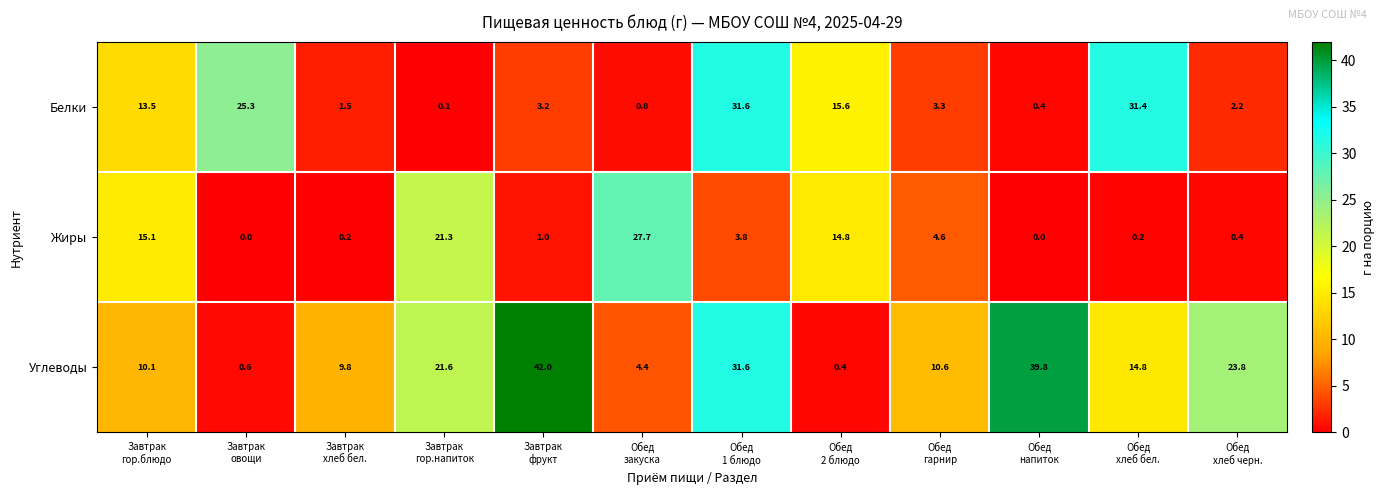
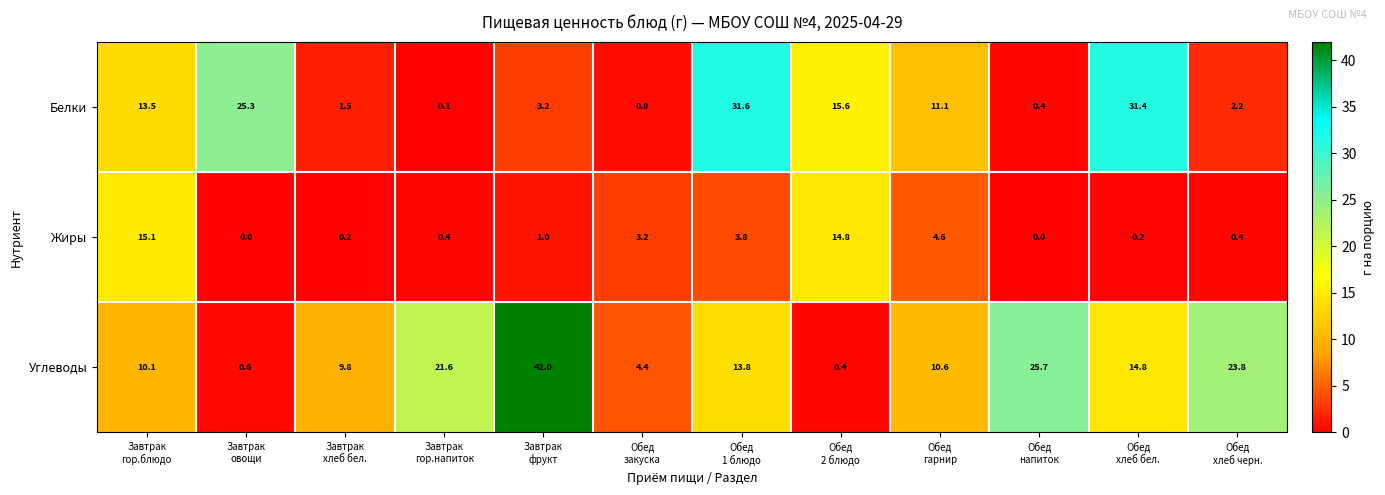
  {
    "Белки": {
      "Завтрак гор.блюдо": 13.5,
      "Завтрак овощи": 25.3,
      "Завтрак хлеб бел.": 1.5,
      "Завтрак гор.напиток": 0.1,
      "Завтрак фрукт": 3.2,
      "Обед закуска": 0.8,
      "Обед 1 блюдо": 31.6,
      "Обед 2 блюдо": 15.6,
-     "Обед гарнир": 3.3,
+     "Обед гарнир": 11.1,
      "Обед напиток": 0.4,
      "Обед хлеб бел.": 31.4,
      "Обед хлеб черн.": 2.2
    },
    "Жиры": {
      "Завтрак гор.блюдо": 15.1,
      "Завтрак овощи": 0.0,
      "Завтрак хлеб бел.": 0.2,
-     "Завтрак гор.напиток": 21.3,
+     "Завтрак гор.напиток": 0.4,
      "Завтрак фрукт": 1.0,
-     "Обед закуска": 27.7,
+     "Обед закуска": 3.2,
      "Обед 1 блюдо": 3.8,
      "Обед 2 блюдо": 14.8,
      "Обед гарнир": 4.6,
      "Обед напиток": 0.0,
      "Обед хлеб бел.": 0.2,
      "Обед хлеб черн.": 0.4
    },
    "Углеводы": {
      "Завтрак гор.блюдо": 10.1,
      "Завтрак овощи": 0.6,
      "Завтрак хлеб бел.": 9.8,
      "Завтрак гор.напиток": 21.6,
      "Завтрак фрукт": 42.0,
      "Обед закуска": 4.4,
-     "Обед 1 блюдо": 31.6,
+     "Обед 1 блюдо": 13.8,
      "Обед 2 блюдо": 0.4,
      "Обед гарнир": 10.6,
-     "Обед напиток": 39.8,
+     "Обед напиток": 25.7,
      "Обед хлеб бел.": 14.8,
      "Обед хлеб черн.": 23.8
    }
  }
